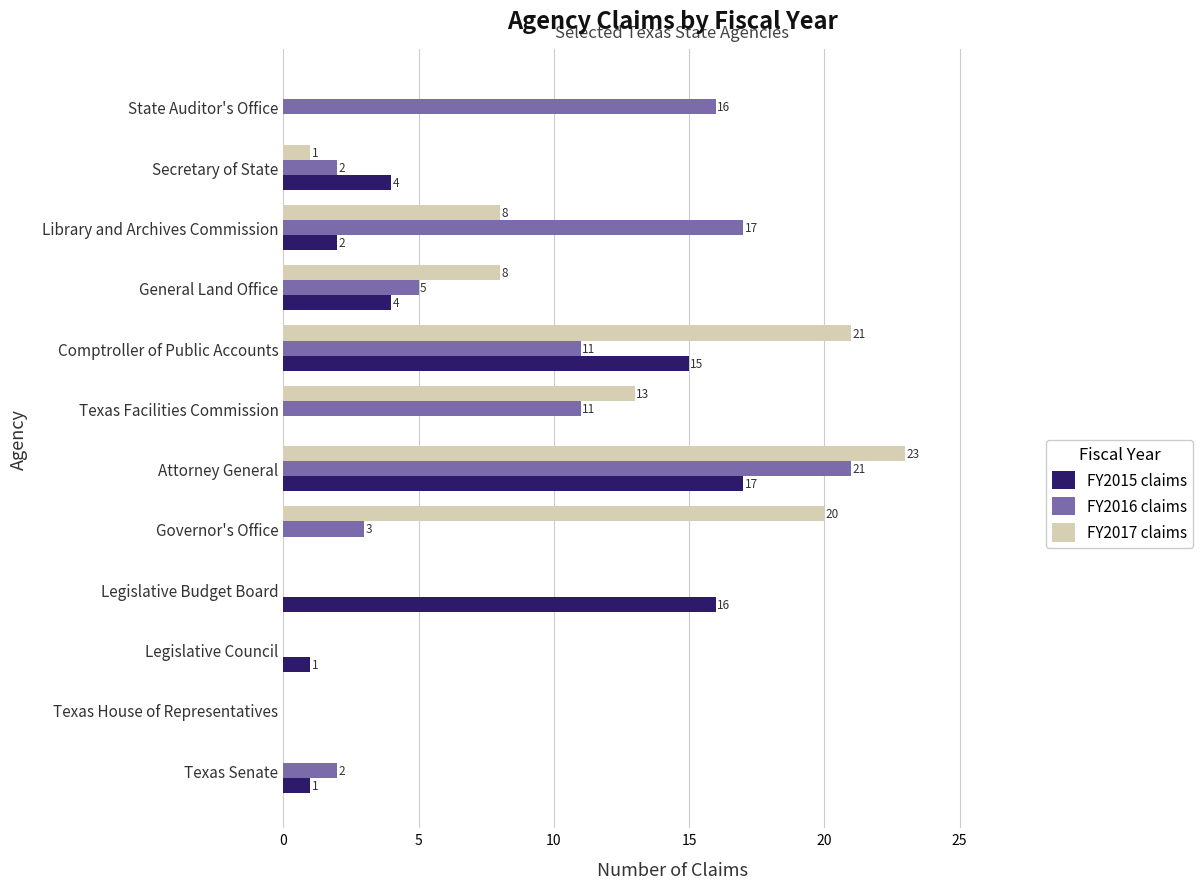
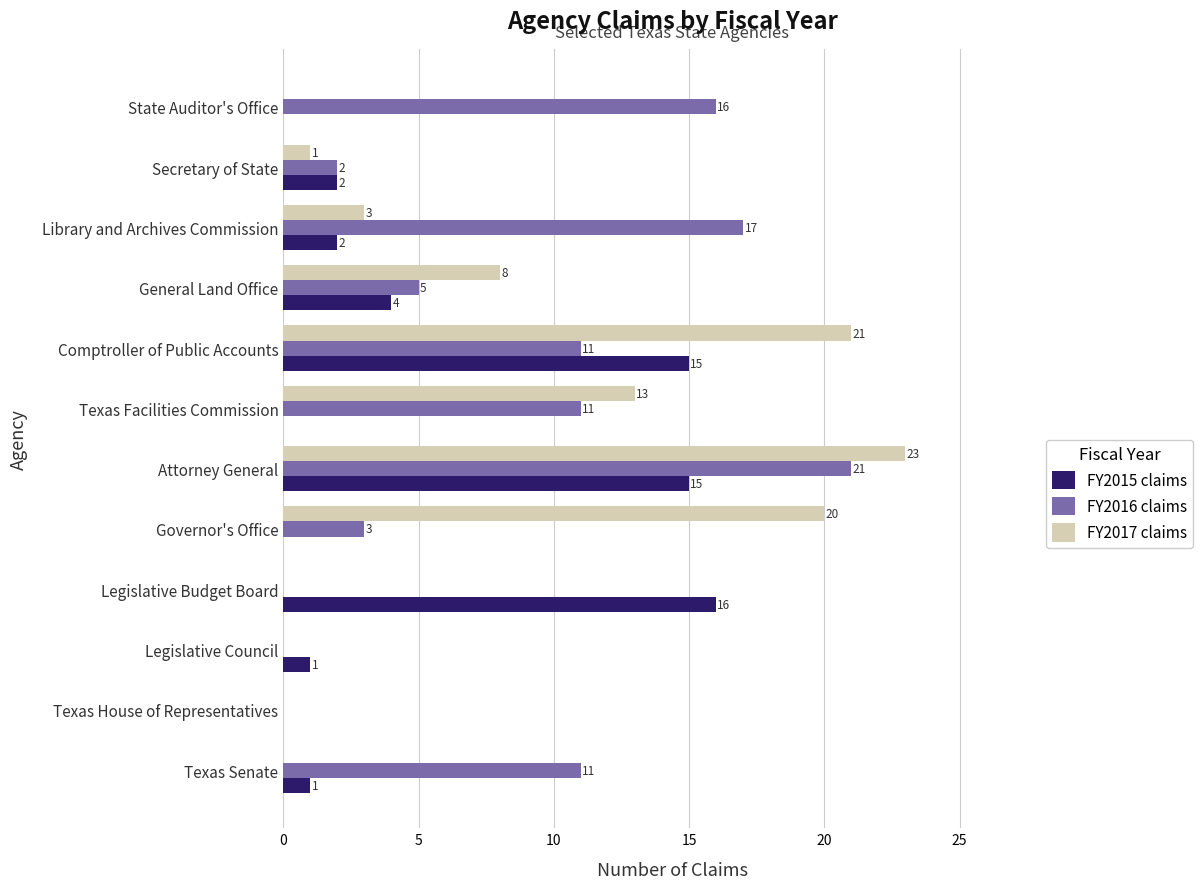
  {
    "FY2015 claims": {
-     "Secretary of State": 4,
+     "Secretary of State": 2,
      "Library and Archives Commission": 2,
      "General Land Office": 4,
      "Comptroller of Public Accounts": 15,
-     "Attorney General": 17,
+     "Attorney General": 15,
      "Legislative Budget Board": 16,
      "Legislative Council": 1,
      "Texas Senate": 1
    },
    "FY2016 claims": {
      "State Auditor's Office": 16,
      "Secretary of State": 2,
      "Library and Archives Commission": 17,
      "General Land Office": 5,
      "Comptroller of Public Accounts": 11,
      "Texas Facilities Commission": 11,
      "Attorney General": 21,
      "Governor's Office": 3,
-     "Texas Senate": 2
+     "Texas Senate": 11
    },
    "FY2017 claims": {
      "Secretary of State": 1,
-     "Library and Archives Commission": 8,
+     "Library and Archives Commission": 3,
      "General Land Office": 8,
      "Comptroller of Public Accounts": 21,
      "Texas Facilities Commission": 13,
      "Attorney General": 23,
      "Governor's Office": 20
    }
  }
